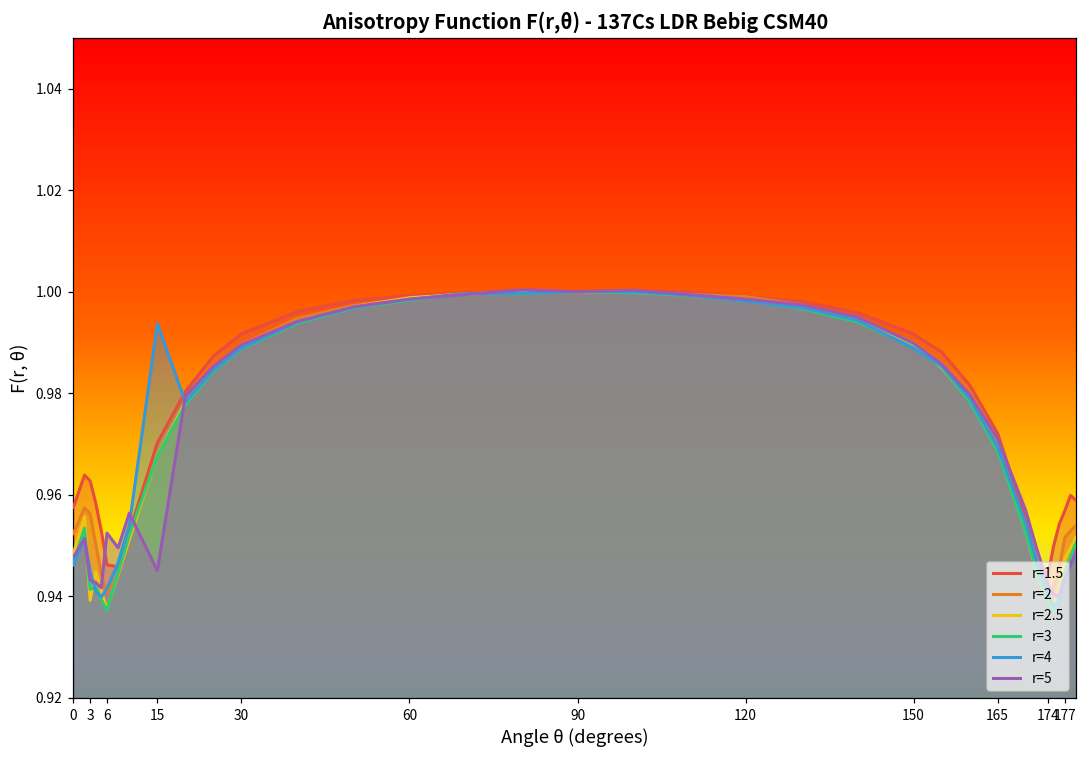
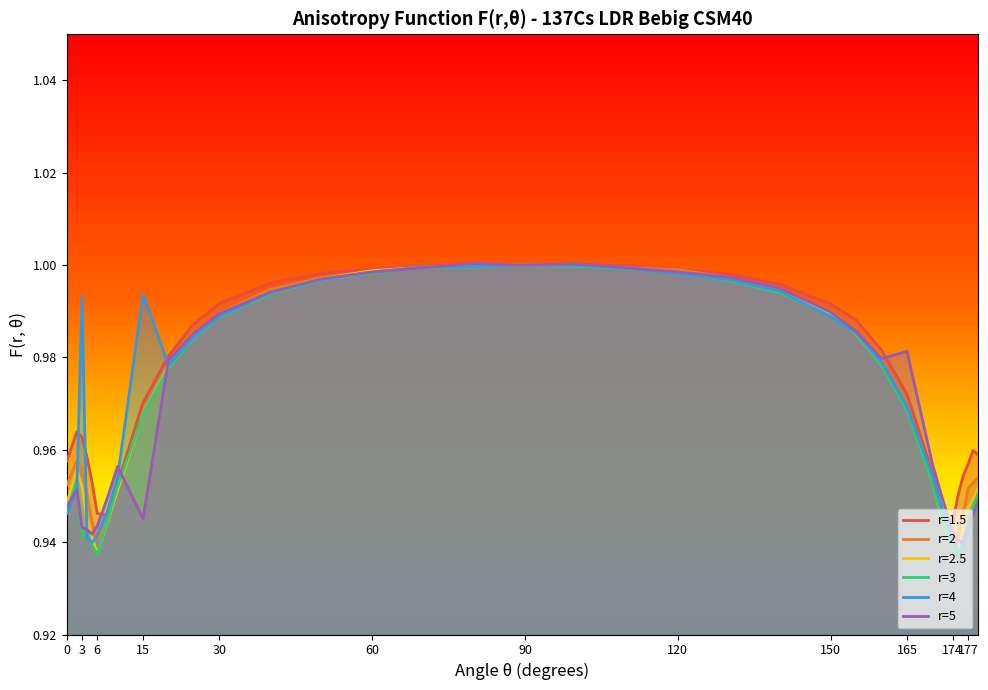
  {
    "r=2.5": {
      "0": 0.948,
-     "3": 0.939
+     "3": 0.952
    },
    "r=3": {
      "3": 0.941
    },
    "r=4": {
-     "3": 0.945,
+     "3": 0.993,
      "6": 0.941,
      "15": 0.994
    },
    "r=5": {
      "0": 0.948,
      "3": 0.943,
-     "6": 0.952,
+     "6": 0.943,
      "15": 0.945,
-     "165": 0.971
+     "165": 0.981
    }
  }
